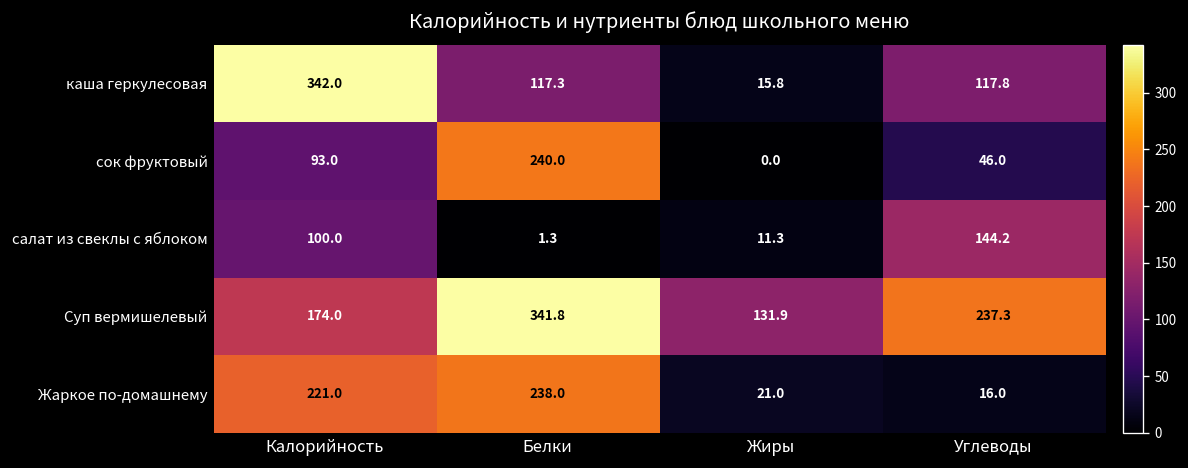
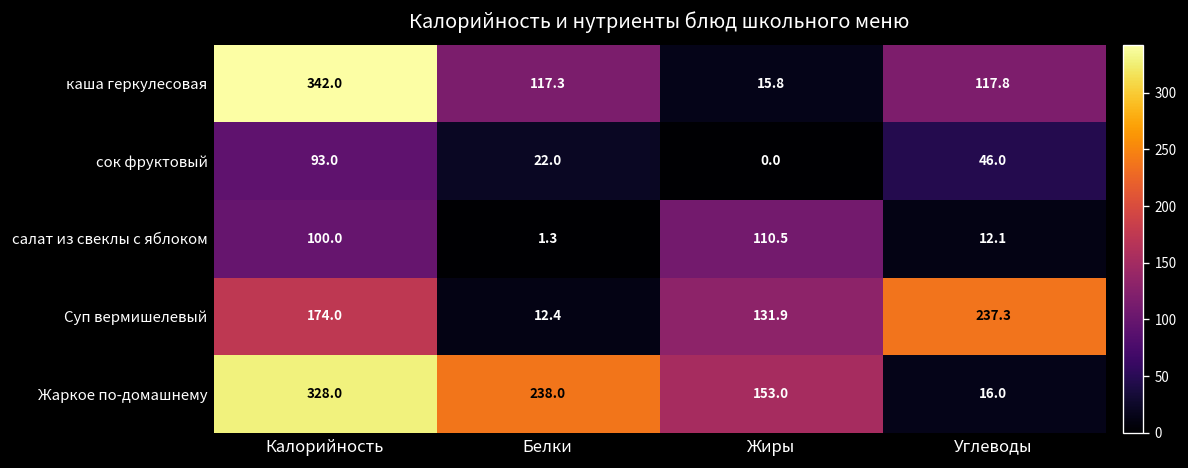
  {
    "каша геркулесовая": {
      "Калорийность": 342.0,
      "Белки": 117.3,
      "Жиры": 15.8,
      "Углеводы": 117.8
    },
    "сок фруктовый": {
      "Калорийность": 93.0,
-     "Белки": 240.0,
+     "Белки": 22.0,
      "Жиры": 0.0,
      "Углеводы": 46.0
    },
    "салат из свеклы с яблоком": {
      "Калорийность": 100.0,
      "Белки": 1.3,
-     "Жиры": 11.3,
-     "Углеводы": 144.2
+     "Жиры": 110.5,
+     "Углеводы": 12.1
    },
    "Суп вермишелевый": {
      "Калорийность": 174.0,
-     "Белки": 341.8,
+     "Белки": 12.4,
      "Жиры": 131.9,
      "Углеводы": 237.3
    },
    "Жаркое по-домашнему": {
-     "Калорийность": 221.0,
+     "Калорийность": 328.0,
      "Белки": 238.0,
-     "Жиры": 21.0,
+     "Жиры": 153.0,
      "Углеводы": 16.0
    }
  }
